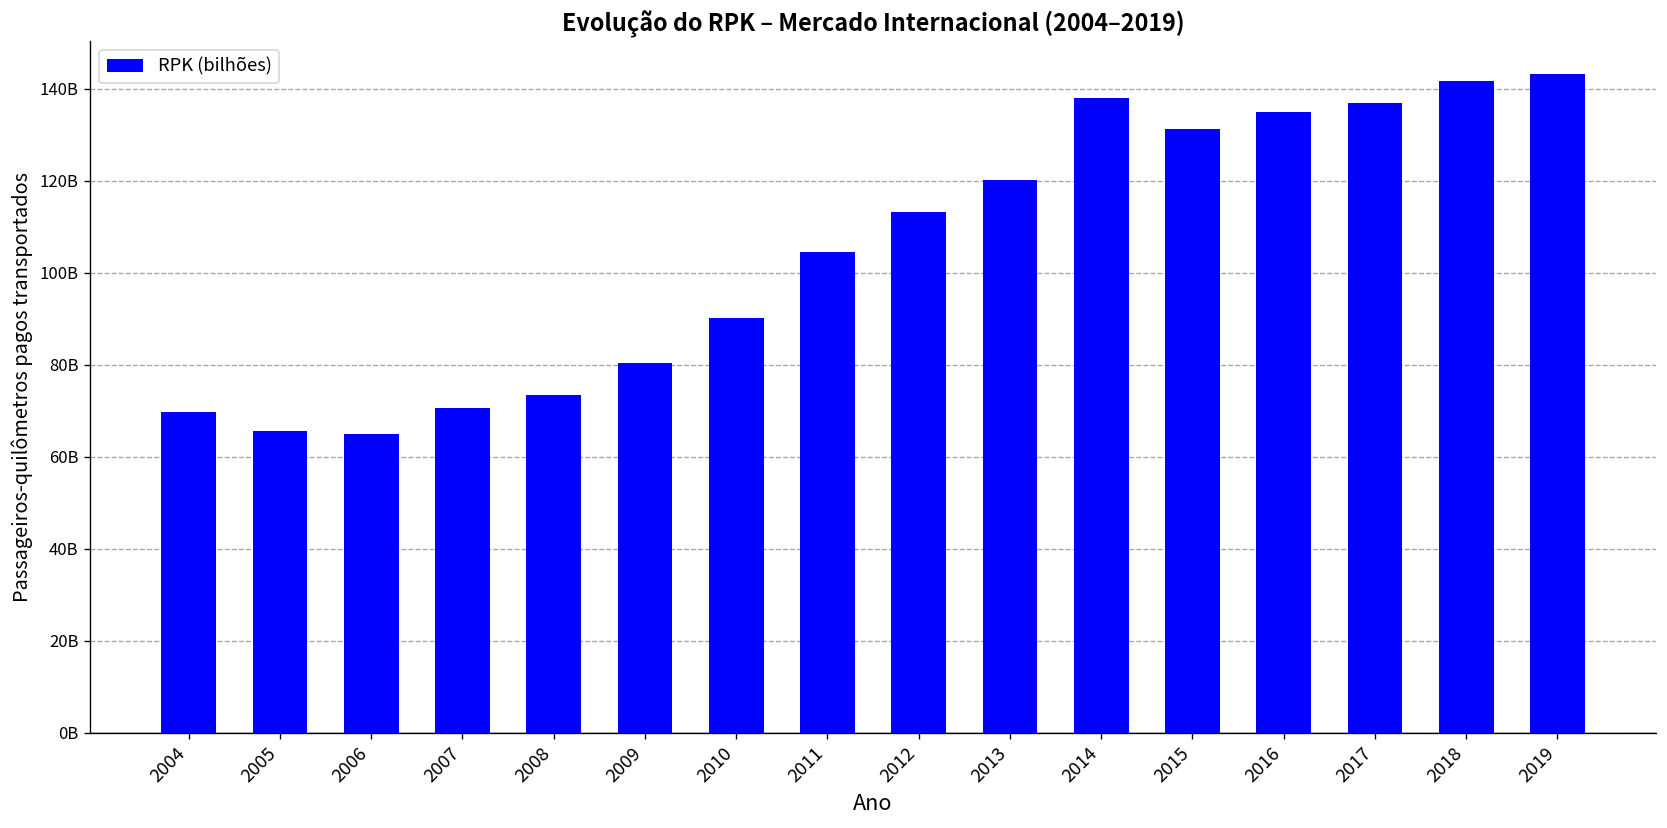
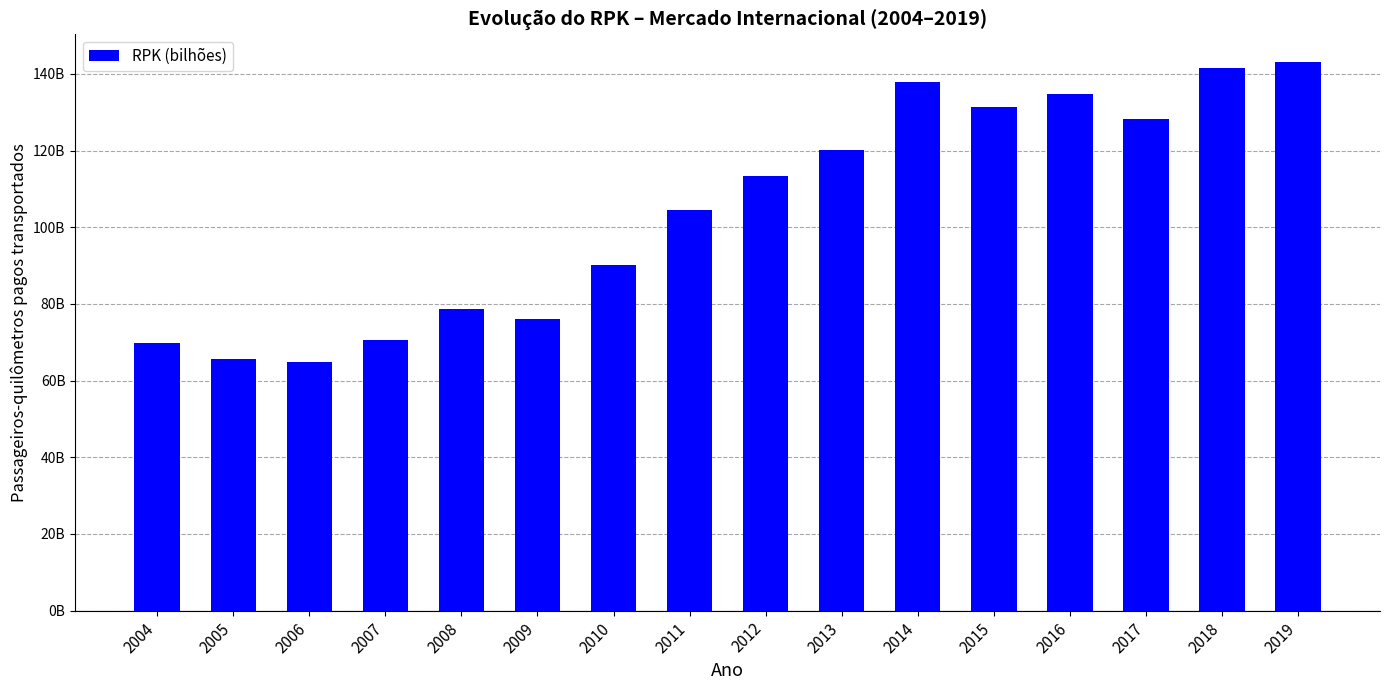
  {
    "2004": 70000000000,
    "2005": 66000000000,
    "2006": 65000000000,
    "2007": 71000000000,
-   "2008": 73000000000,
-   "2009": 80000000000,
+   "2008": 79000000000,
+   "2009": 76000000000,
    "2010": 90000000000,
    "2011": 105000000000,
    "2012": 113000000000,
    "2013": 120000000000,
    "2014": 138000000000,
    "2015": 131000000000,
    "2016": 135000000000,
-   "2017": 137000000000,
+   "2017": 128000000000,
    "2018": 142000000000,
    "2019": 143000000000
  }
